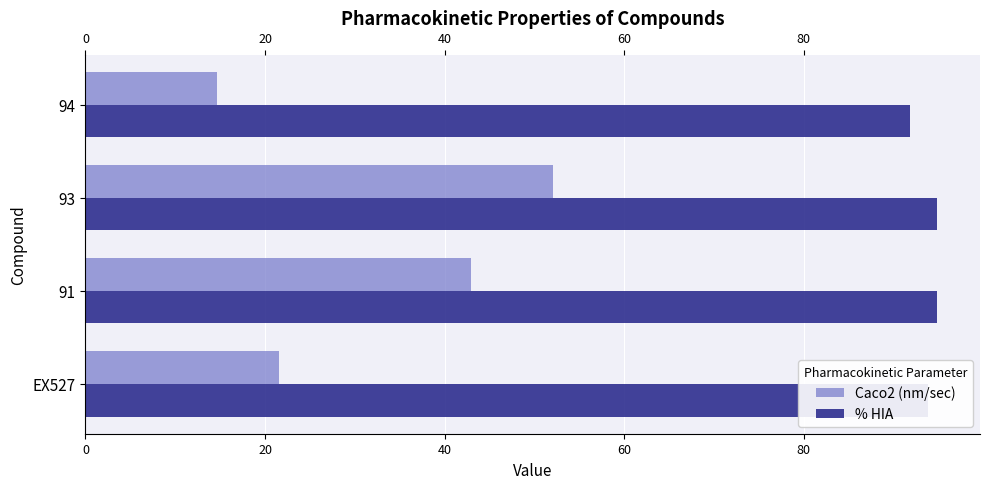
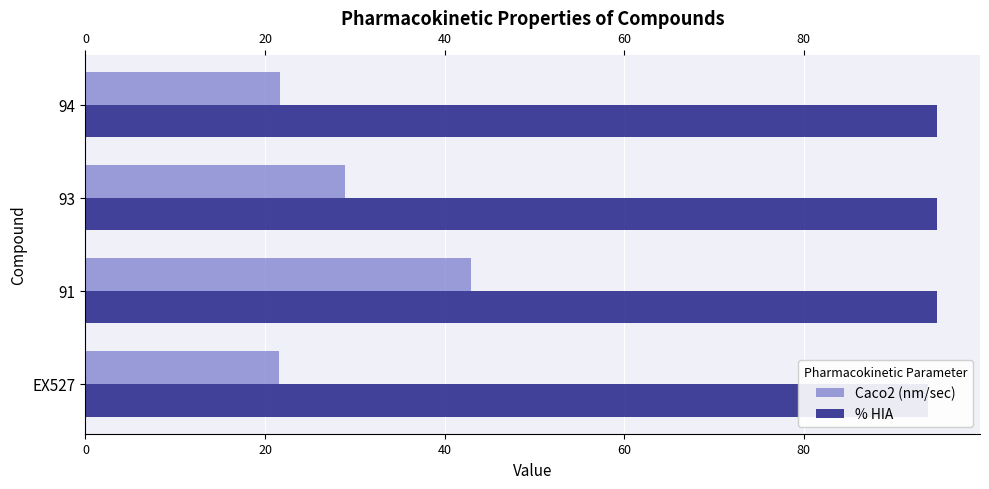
  {
    "Caco2 (nm/sec)": {
-     "94": 15,
-     "93": 52,
+     "94": 22,
+     "93": 29,
      "91": 43,
      "EX527": 22
    },
    "% HIA": {
-     "94": 92,
+     "94": 95,
      "93": 95,
      "91": 95
    }
  }
